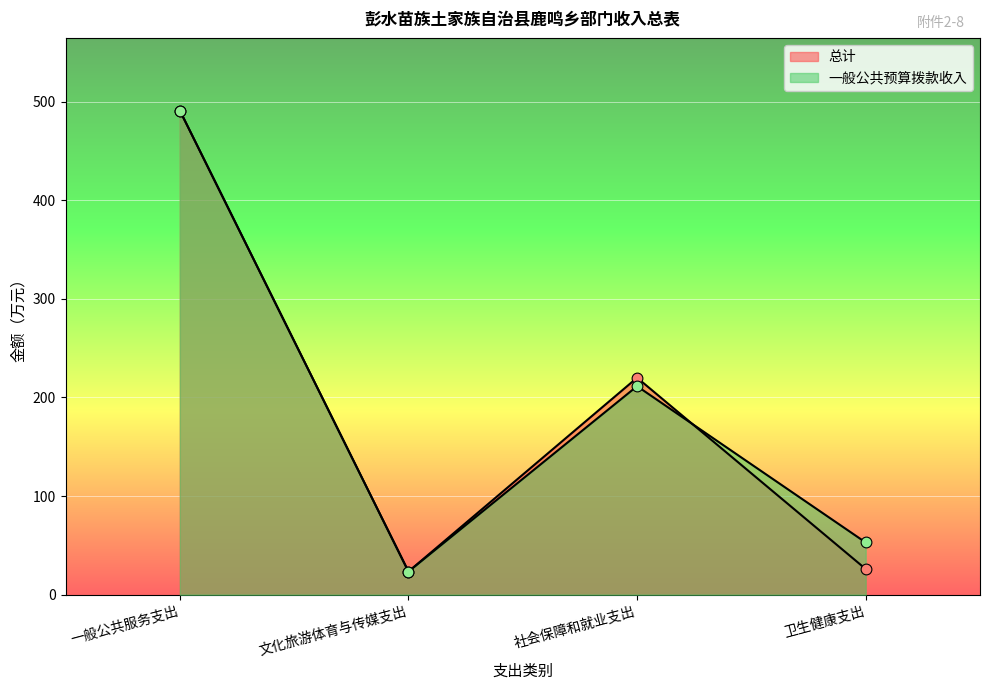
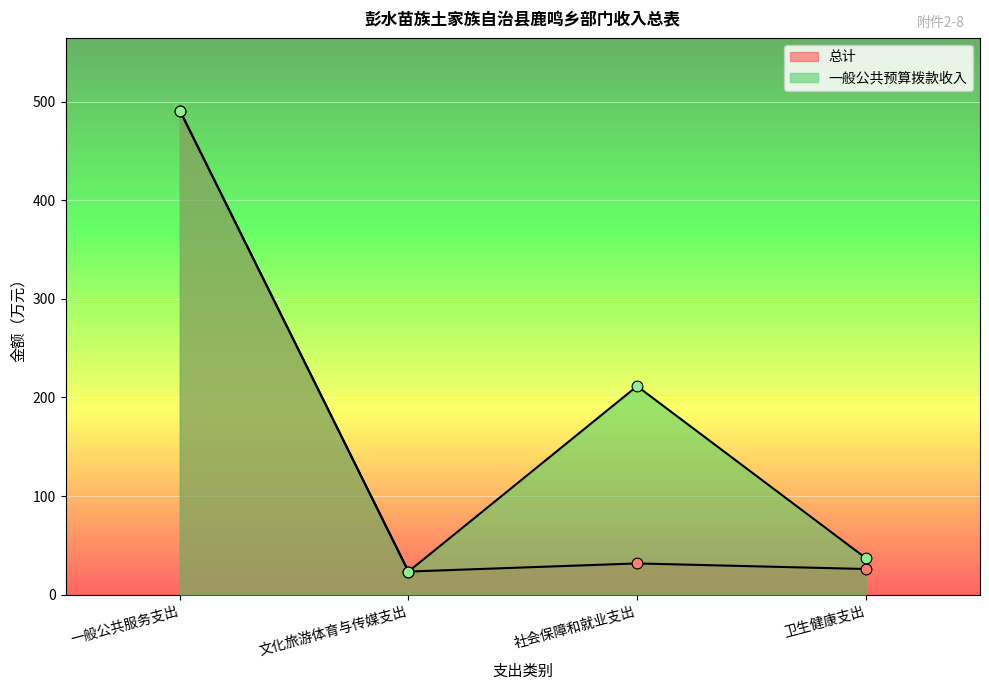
  {
    "总计": {
-     "社会保障和就业支出": 220,
+     "社会保障和就业支出": 30,
      "卫生健康支出": 30
    },
    "一般公共预算拨款收入": {
      "社会保障和就业支出": 210,
-     "卫生健康支出": 50
+     "卫生健康支出": 40
    }
  }
